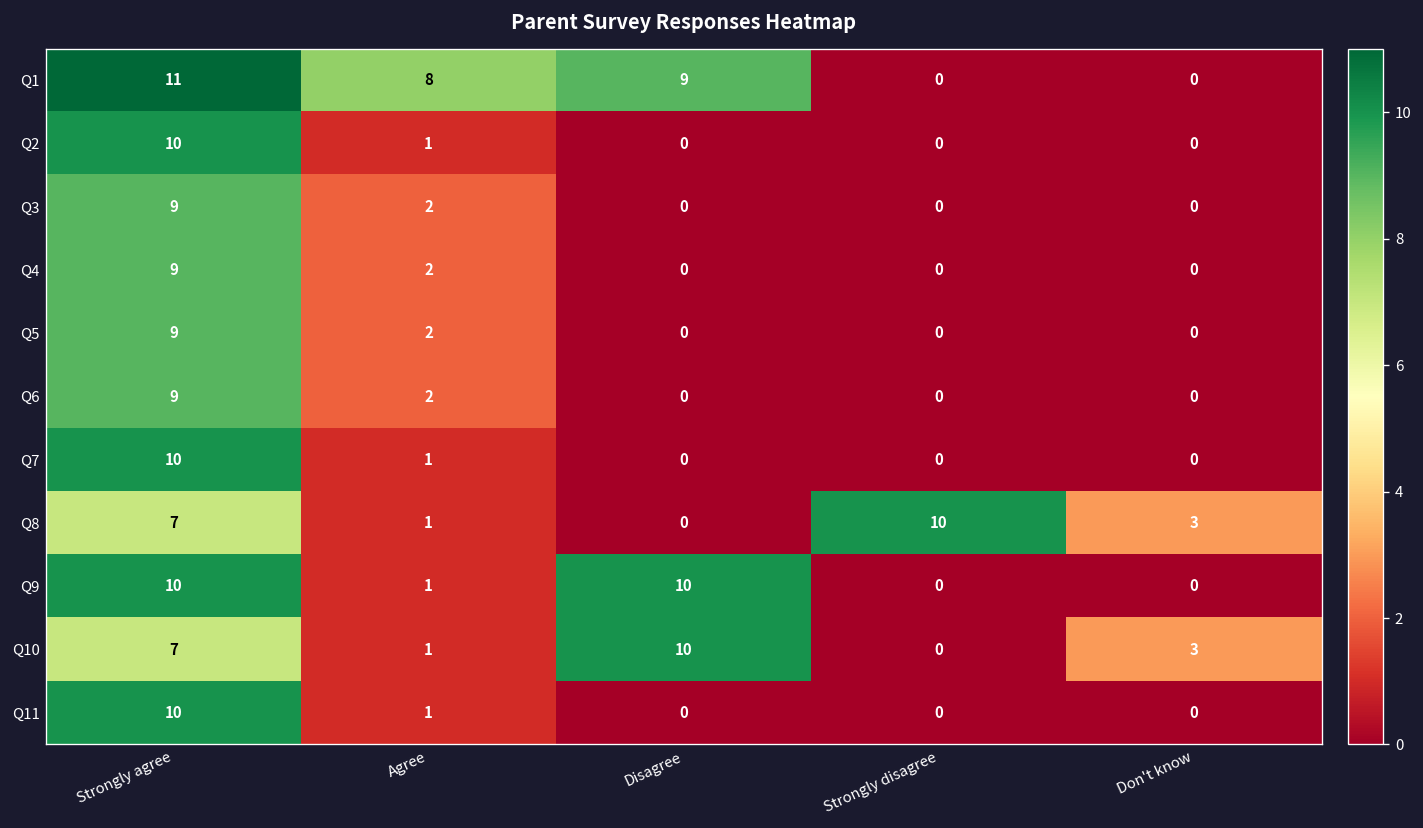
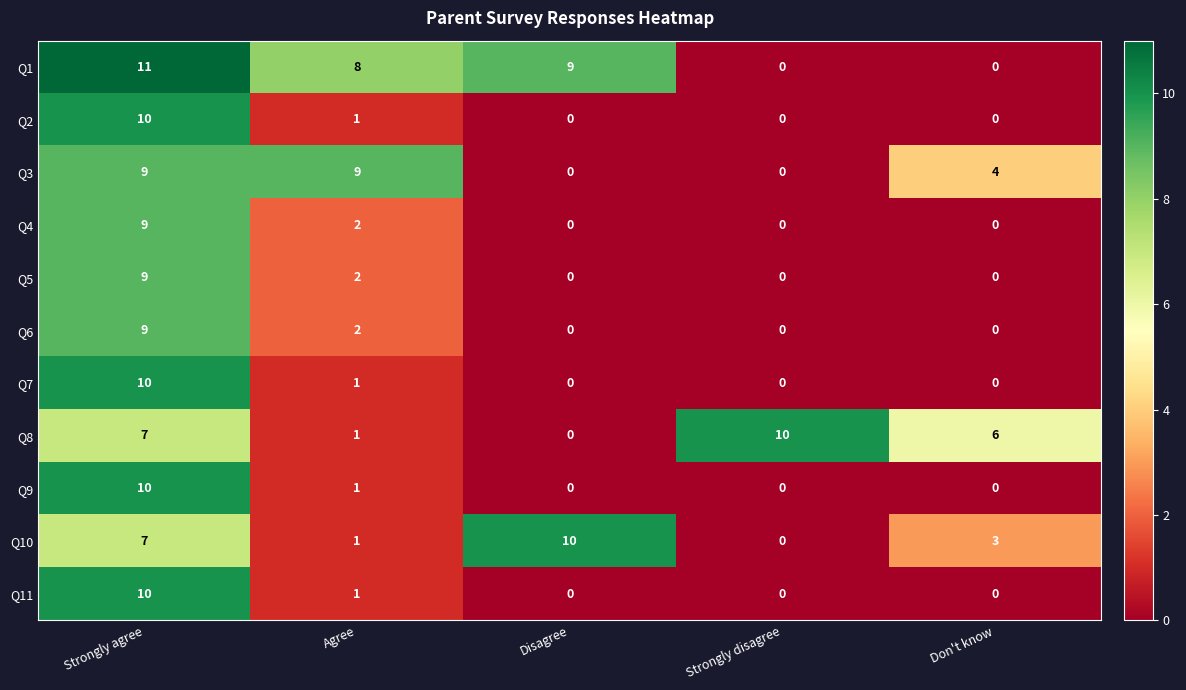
  {
    "Q1": {
      "Strongly agree": 11,
      "Agree": 8,
      "Disagree": 9,
      "Strongly disagree": 0,
      "Don't know": 0
    },
    "Q2": {
      "Strongly agree": 10,
      "Agree": 1,
      "Disagree": 0,
      "Strongly disagree": 0,
      "Don't know": 0
    },
    "Q3": {
      "Strongly agree": 9,
-     "Agree": 2,
+     "Agree": 9,
      "Disagree": 0,
      "Strongly disagree": 0,
-     "Don't know": 0
+     "Don't know": 4
    },
    "Q4": {
      "Strongly agree": 9,
      "Agree": 2,
      "Disagree": 0,
      "Strongly disagree": 0,
      "Don't know": 0
    },
    "Q5": {
      "Strongly agree": 9,
      "Agree": 2,
      "Disagree": 0,
      "Strongly disagree": 0,
      "Don't know": 0
    },
    "Q6": {
      "Strongly agree": 9,
      "Agree": 2,
      "Disagree": 0,
      "Strongly disagree": 0,
      "Don't know": 0
    },
    "Q7": {
      "Strongly agree": 10,
      "Agree": 1,
      "Disagree": 0,
      "Strongly disagree": 0,
      "Don't know": 0
    },
    "Q8": {
      "Strongly agree": 7,
      "Agree": 1,
      "Disagree": 0,
      "Strongly disagree": 10,
-     "Don't know": 3
+     "Don't know": 6
    },
    "Q9": {
      "Strongly agree": 10,
      "Agree": 1,
-     "Disagree": 10,
+     "Disagree": 0,
      "Strongly disagree": 0,
      "Don't know": 0
    },
    "Q10": {
      "Strongly agree": 7,
      "Agree": 1,
      "Disagree": 10,
      "Strongly disagree": 0,
      "Don't know": 3
    },
    "Q11": {
      "Strongly agree": 10,
      "Agree": 1,
      "Disagree": 0,
      "Strongly disagree": 0,
      "Don't know": 0
    }
  }
